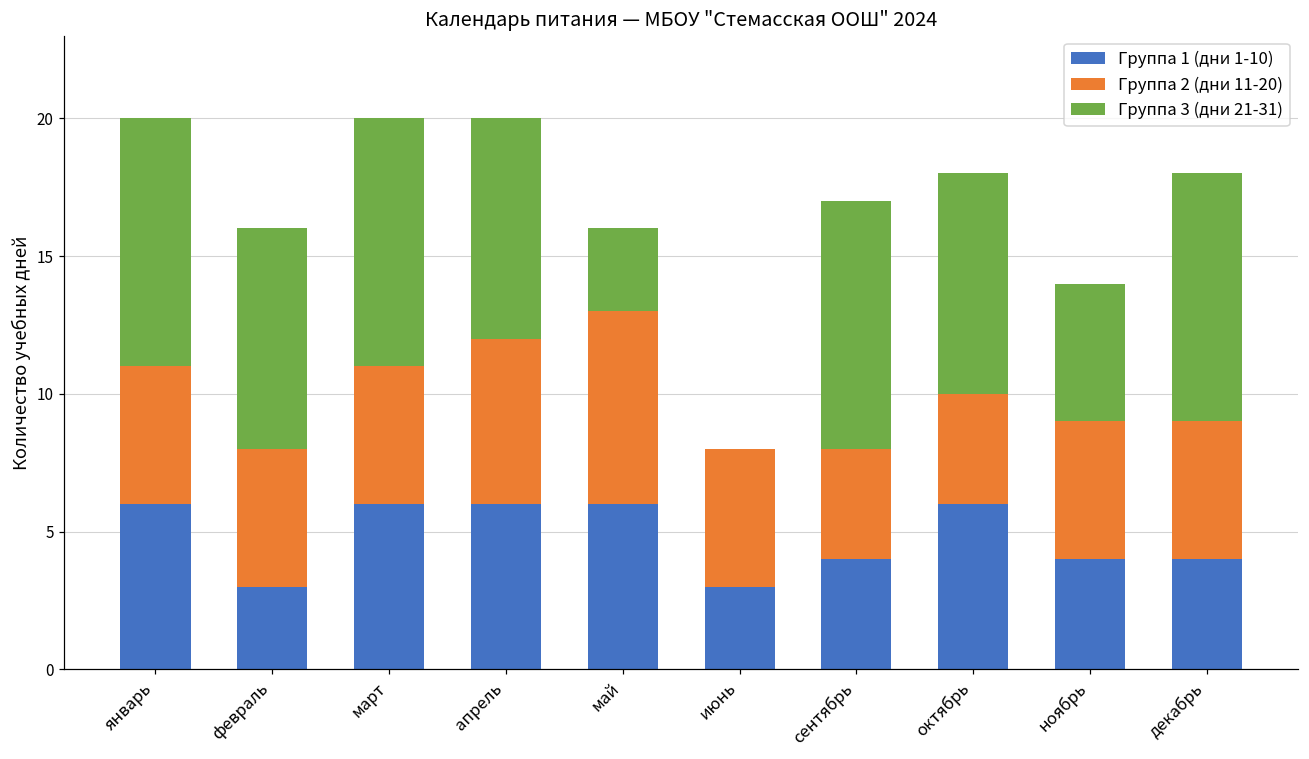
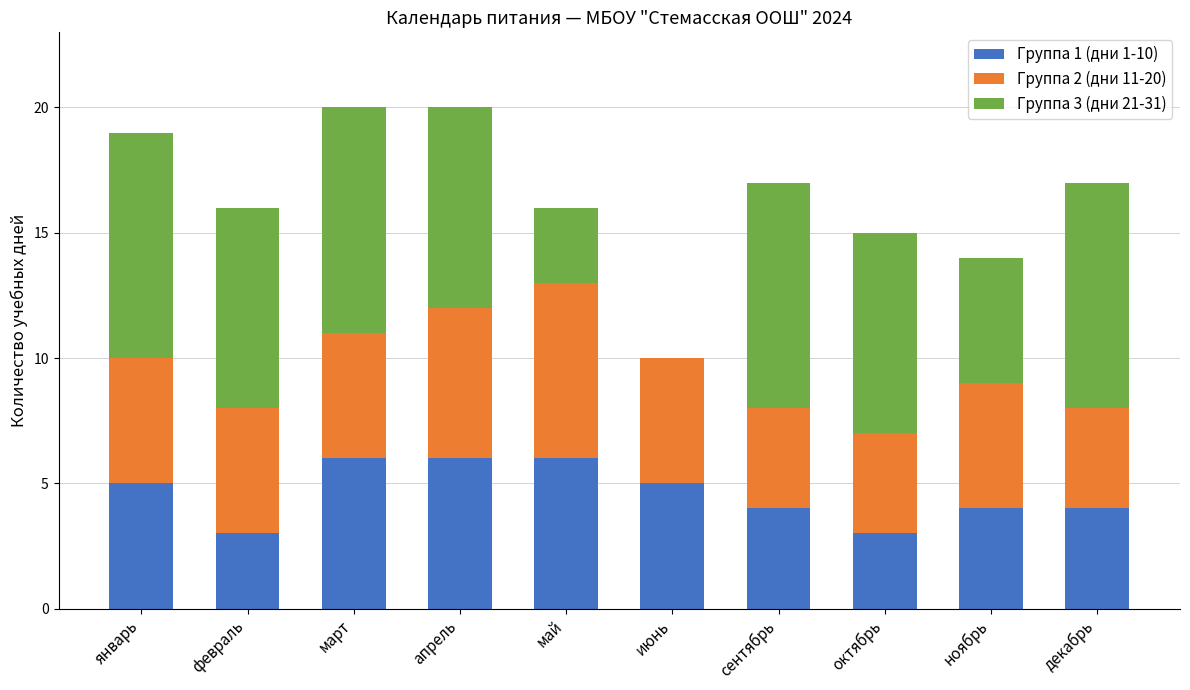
  {
    "Группа 1 (дни 1-10)": {
-     "январь": 6,
+     "январь": 5,
      "февраль": 3,
      "март": 6,
      "апрель": 6,
      "май": 6,
-     "июнь": 3,
+     "июнь": 5,
      "сентябрь": 4,
-     "октябрь": 6,
+     "октябрь": 3,
      "ноябрь": 4,
      "декабрь": 4
    },
    "Группа 2 (дни 11-20)": {
      "январь": 5,
      "февраль": 5,
      "март": 5,
      "апрель": 6,
      "май": 7,
      "июнь": 5,
      "сентябрь": 4,
      "октябрь": 4,
      "ноябрь": 5,
-     "декабрь": 5
+     "декабрь": 4
    },
    "Группа 3 (дни 21-31)": {
      "январь": 9,
      "февраль": 8,
      "март": 9,
      "апрель": 8,
      "май": 3,
      "июнь": 0,
      "сентябрь": 9,
      "октябрь": 8,
      "ноябрь": 5,
      "декабрь": 9
    }
  }
